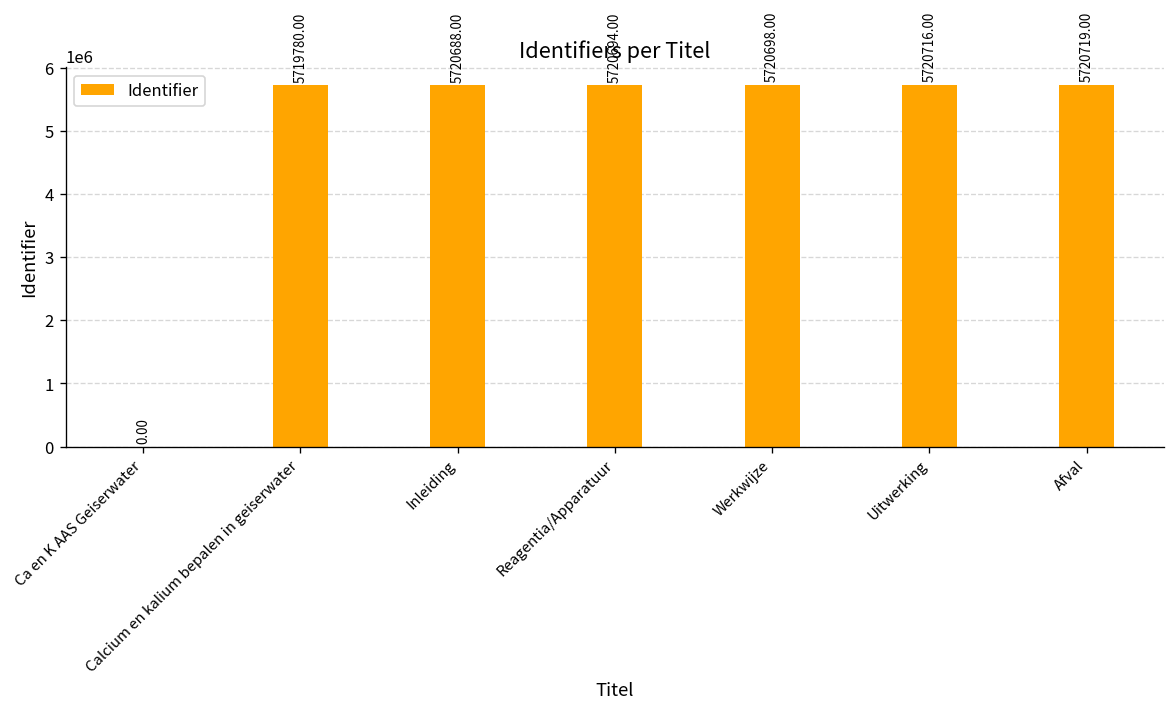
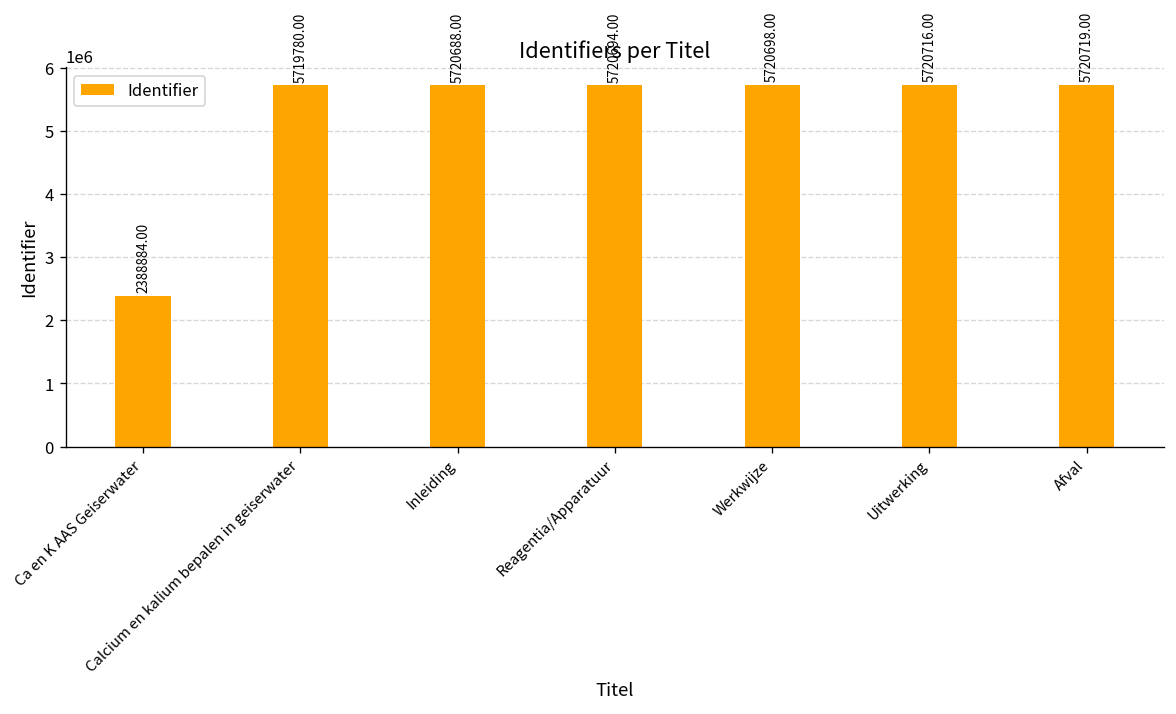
  {
-   "Ca en K AAS Geiserwater": 0.00,
+   "Ca en K AAS Geiserwater": 2388884.00,
    "Calcium en kalium bepalen in geiserwater": 5719780.00,
    "Inleiding": 5720688.00,
    "Reagentia/Apparatuur": 5720694.00,
    "Werkwijze": 5720698.00,
    "Uitwerking": 5720716.00,
    "Afval": 5720719.00
  }
